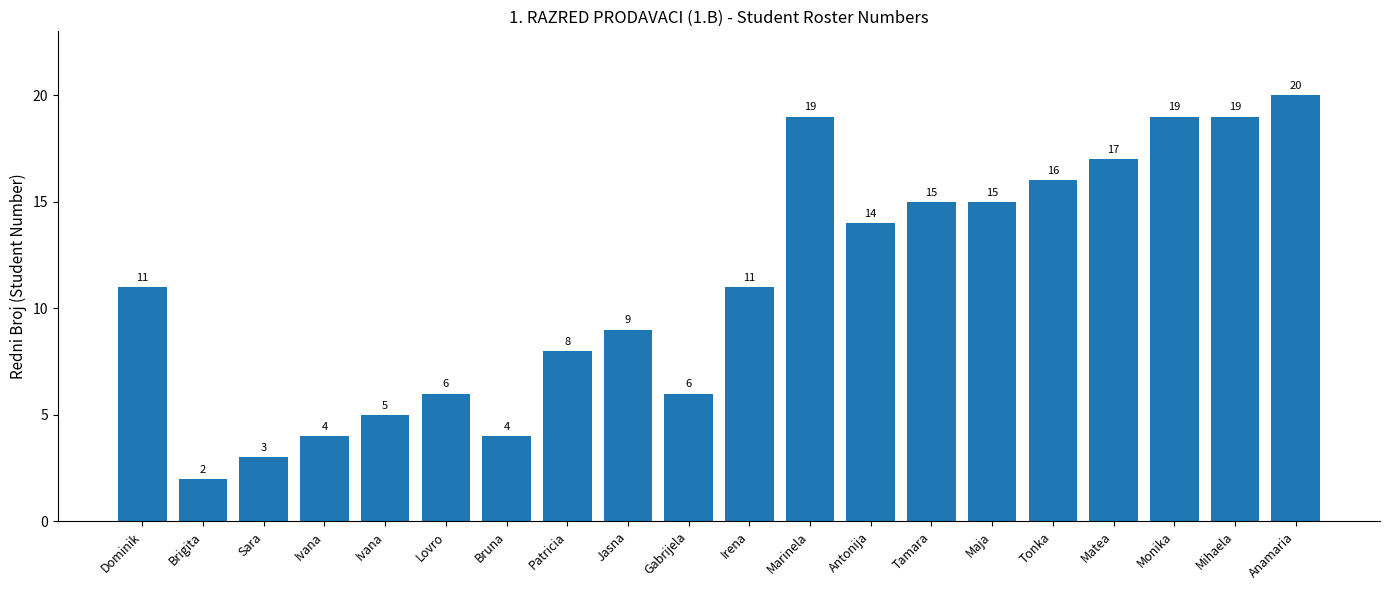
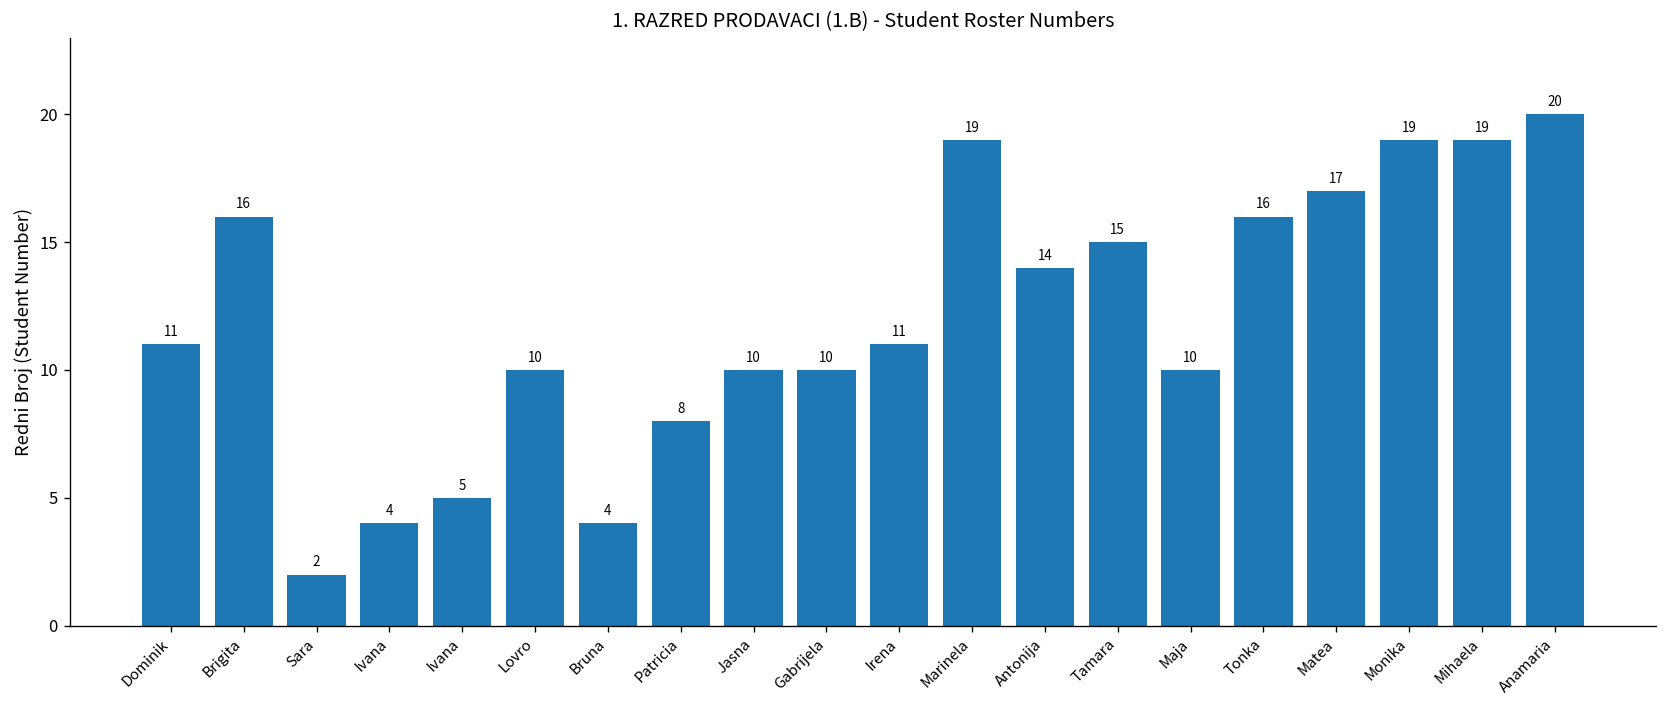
  {
    "Dominik": 11,
-   "Brigita": 2,
-   "Sara": 3,
-   "Lovro": 6,
+   "Brigita": 16,
+   "Sara": 2,
+   "Lovro": 10,
    "Bruna": 4,
    "Patricia": 8,
-   "Jasna": 9,
-   "Gabrijela": 6,
+   "Jasna": 10,
+   "Gabrijela": 10,
    "Irena": 11,
    "Marinela": 19,
    "Antonija": 14,
    "Tamara": 15,
-   "Maja": 15,
+   "Maja": 10,
    "Tonka": 16,
    "Matea": 17,
    "Monika": 19,
    "Mihaela": 19,
    "Anamaria": 20
  }
